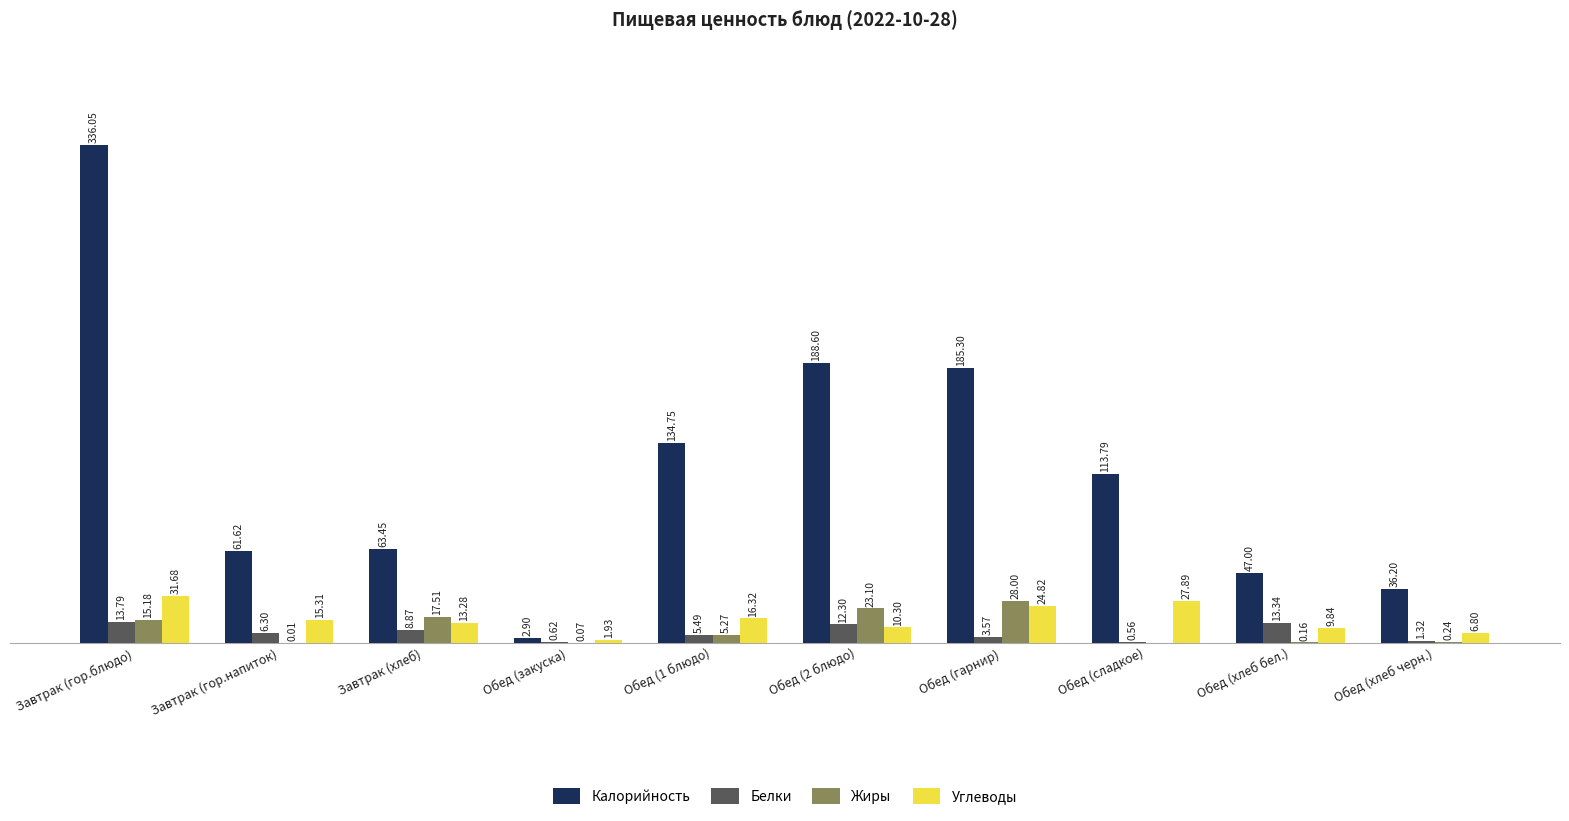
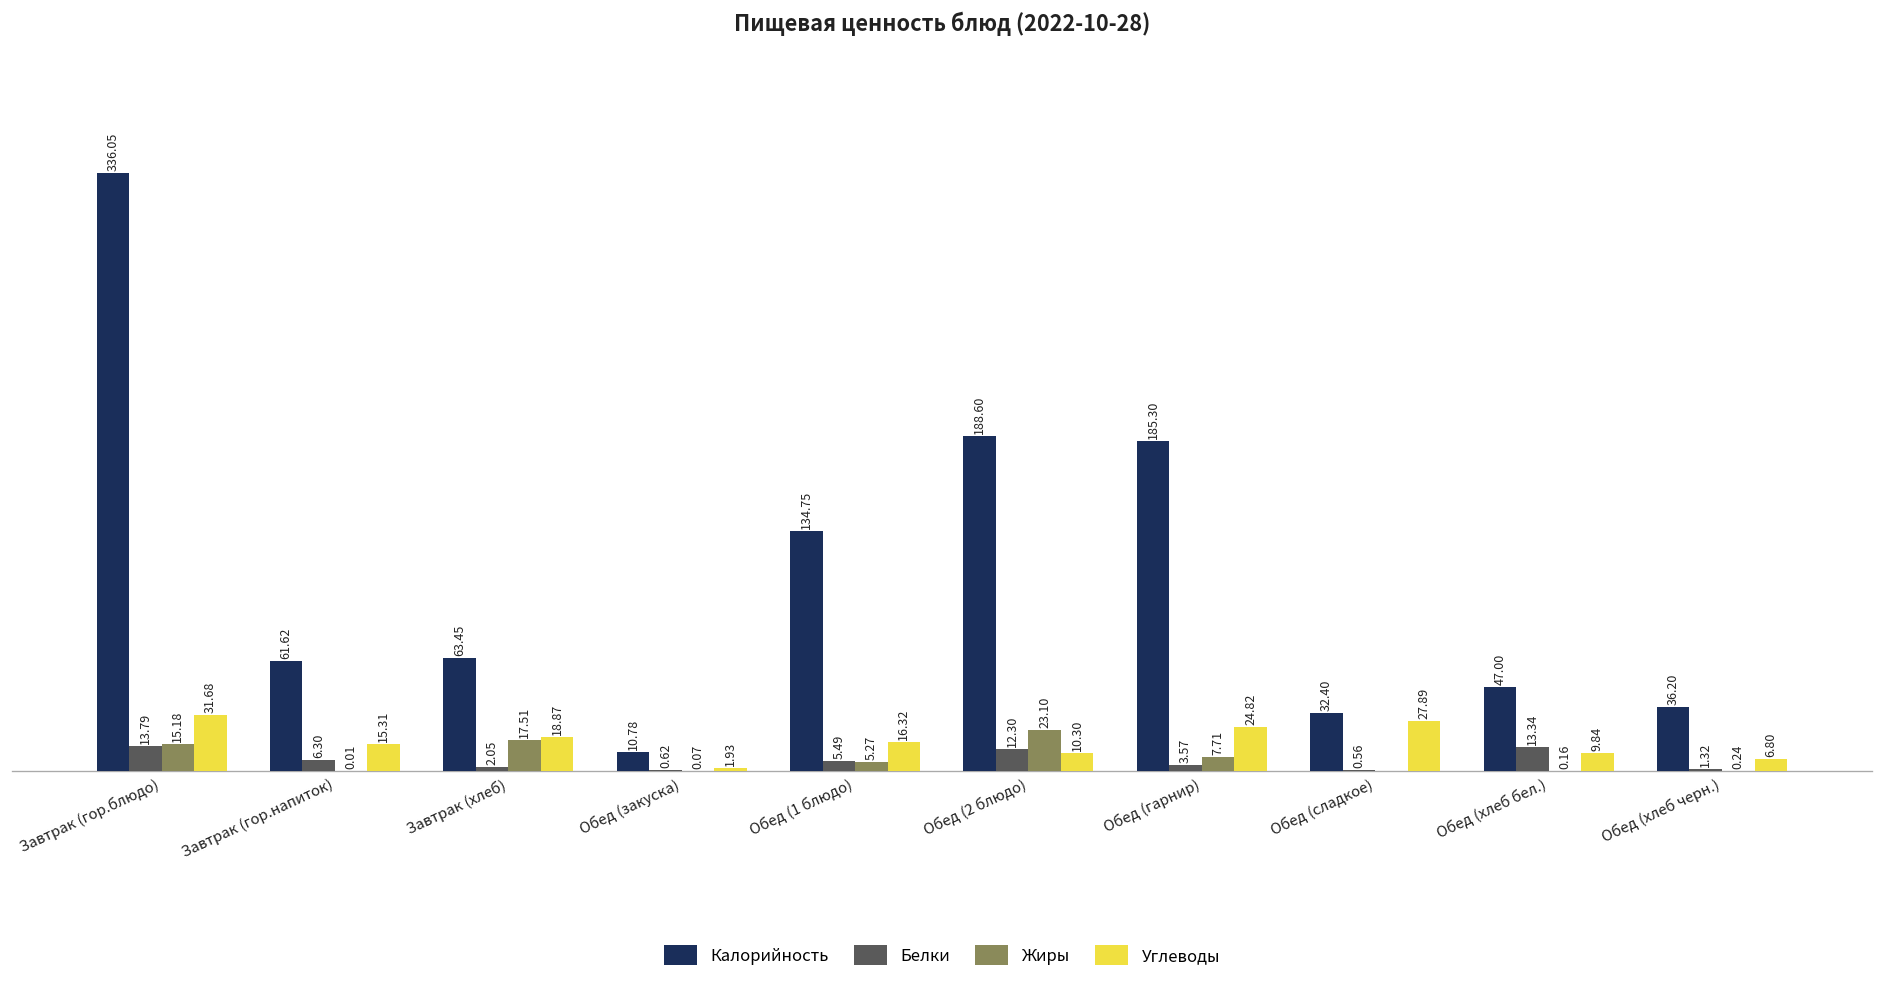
  {
    "Калорийность": {
      "Завтрак (гор.блюдо)": 336.05,
      "Завтрак (гор.напиток)": 61.62,
      "Завтрак (хлеб)": 63.45,
-     "Обед (закуска)": 2.90,
+     "Обед (закуска)": 10.78,
      "Обед (1 блюдо)": 134.75,
      "Обед (2 блюдо)": 188.60,
      "Обед (гарнир)": 185.30,
-     "Обед (сладкое)": 113.79,
+     "Обед (сладкое)": 32.40,
      "Обед (хлеб бел.)": 47.00,
      "Обед (хлеб черн.)": 36.20
    },
    "Белки": {
      "Завтрак (гор.блюдо)": 13.79,
      "Завтрак (гор.напиток)": 6.30,
-     "Завтрак (хлеб)": 8.87,
+     "Завтрак (хлеб)": 2.05,
      "Обед (закуска)": 0.62,
      "Обед (1 блюдо)": 5.49,
      "Обед (2 блюдо)": 12.30,
      "Обед (гарнир)": 3.57,
      "Обед (сладкое)": 0.56,
      "Обед (хлеб бел.)": 13.34,
      "Обед (хлеб черн.)": 1.32
    },
    "Жиры": {
      "Завтрак (гор.блюдо)": 15.18,
      "Завтрак (гор.напиток)": 0.01,
      "Завтрак (хлеб)": 17.51,
      "Обед (закуска)": 0.07,
      "Обед (1 блюдо)": 5.27,
      "Обед (2 блюдо)": 23.10,
-     "Обед (гарнир)": 28.00,
+     "Обед (гарнир)": 7.71,
      "Обед (хлеб бел.)": 0.16,
      "Обед (хлеб черн.)": 0.24
    },
    "Углеводы": {
      "Завтрак (гор.блюдо)": 31.68,
      "Завтрак (гор.напиток)": 15.31,
-     "Завтрак (хлеб)": 13.28,
+     "Завтрак (хлеб)": 18.87,
      "Обед (закуска)": 1.93,
      "Обед (1 блюдо)": 16.32,
      "Обед (2 блюдо)": 10.30,
      "Обед (гарнир)": 24.82,
      "Обед (сладкое)": 27.89,
      "Обед (хлеб бел.)": 9.84,
      "Обед (хлеб черн.)": 6.80
    }
  }
